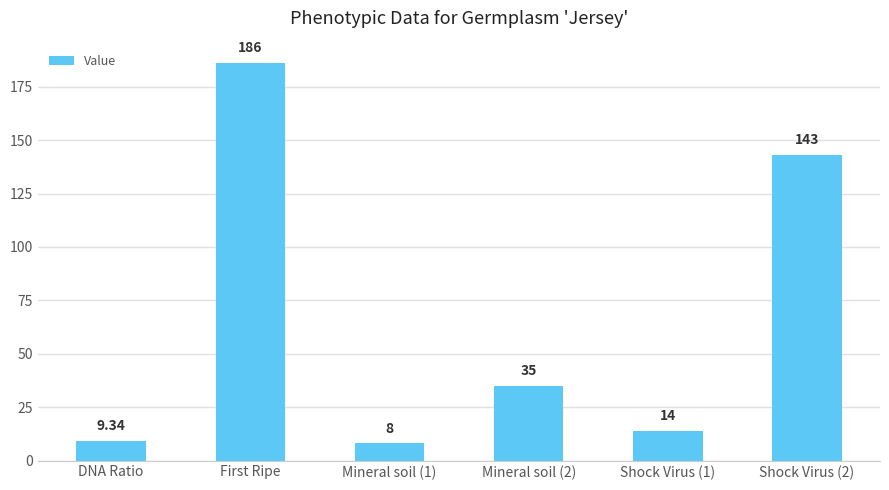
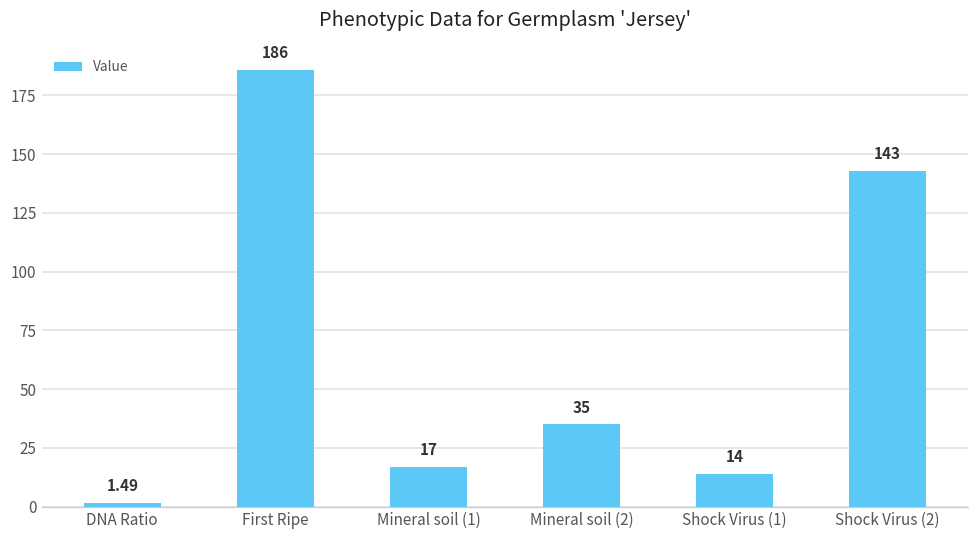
  {
-   "DNA Ratio": 9.34,
+   "DNA Ratio": 1.49,
    "First Ripe": 186,
-   "Mineral soil (1)": 8,
+   "Mineral soil (1)": 17,
    "Mineral soil (2)": 35,
    "Shock Virus (1)": 14,
    "Shock Virus (2)": 143
  }
